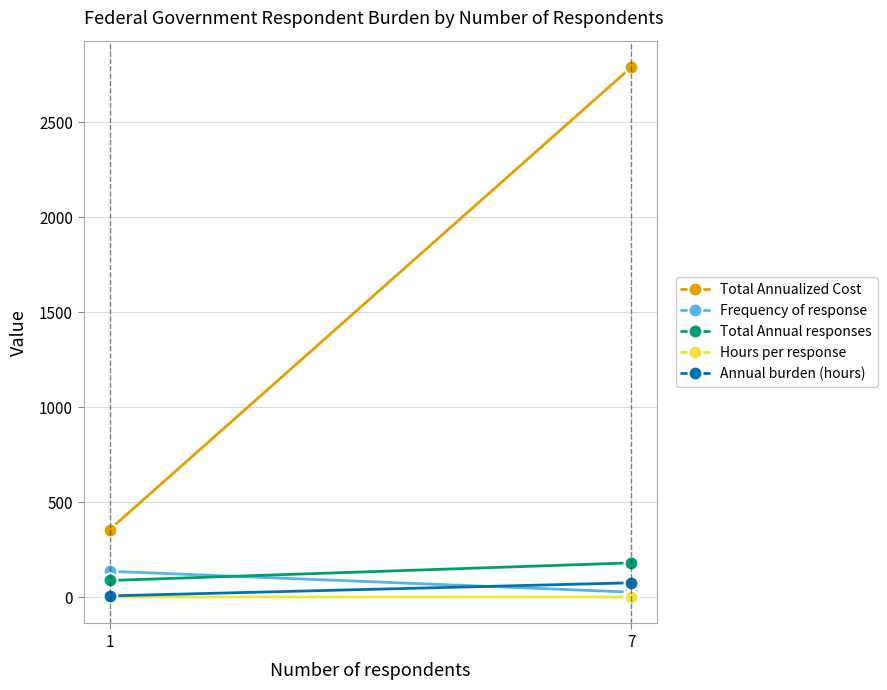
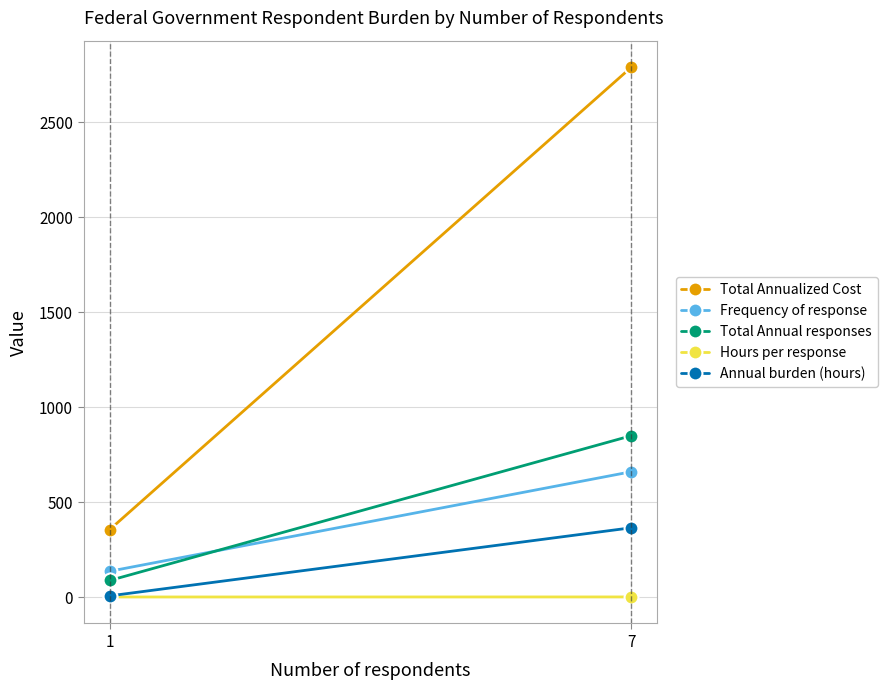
  {
    "Total Annualized Cost": {
      "1": 350,
      "7": 2790
    },
    "Frequency of response": {
      "1": 140,
-     "7": 30
+     "7": 660
    },
    "Total Annual responses": {
      "1": 90,
-     "7": 180
+     "7": 850
    },
    "Hours per response": {
      "7": 0
    },
    "Annual burden (hours)": {
-     "7": 70
+     "7": 360
    }
  }
